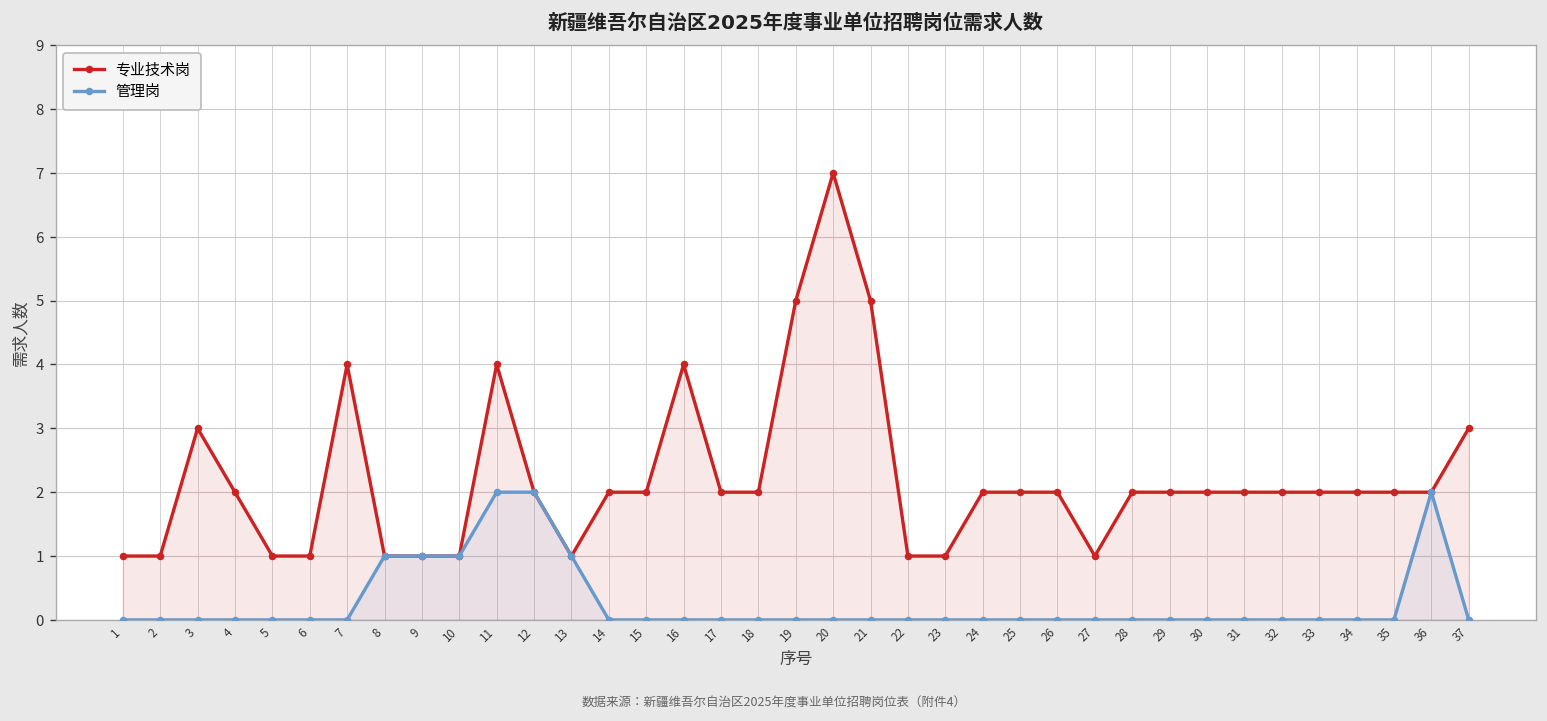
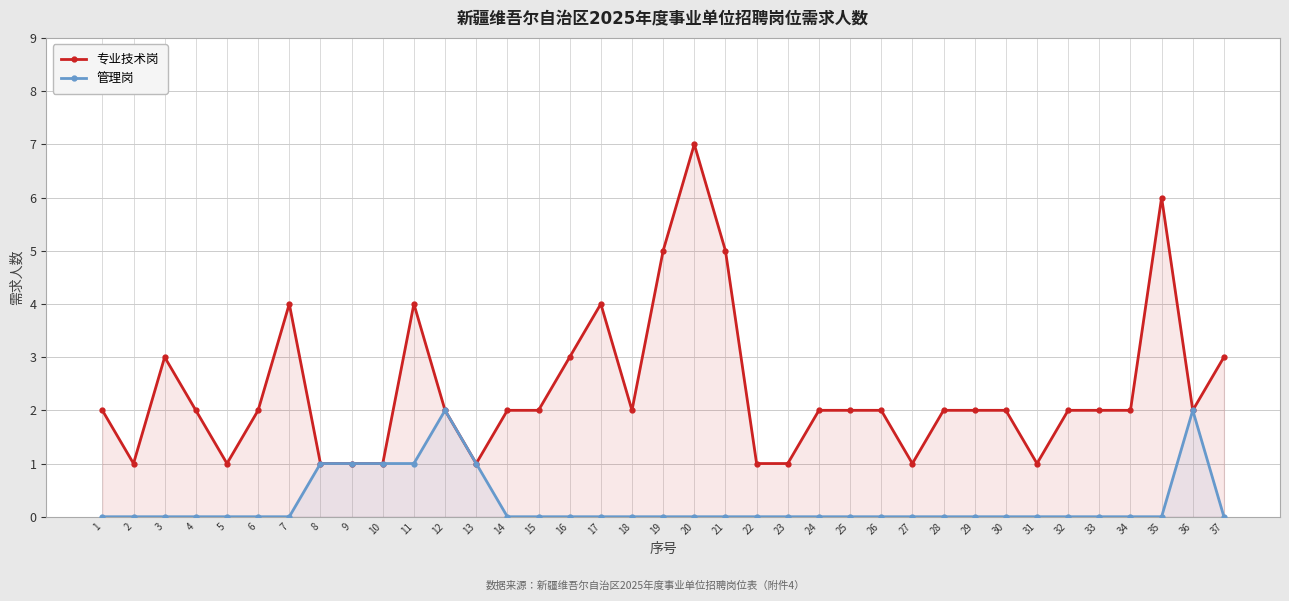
  {
    "专业技术岗": {
-     "1": 1,
+     "1": 2,
      "2": 1,
      "3": 3,
      "4": 2,
      "5": 1,
-     "6": 1,
+     "6": 2,
      "7": 4,
      "11": 4,
      "14": 2,
      "15": 2,
-     "16": 4,
-     "17": 2,
+     "16": 3,
+     "17": 4,
      "18": 2,
      "19": 5,
      "20": 7,
      "21": 5,
      "22": 1,
      "23": 1,
      "24": 2,
      "25": 2,
      "26": 2,
      "27": 1,
      "28": 2,
      "29": 2,
      "30": 2,
-     "31": 2,
+     "31": 1,
      "32": 2,
      "33": 2,
      "34": 2,
-     "35": 2,
+     "35": 6,
      "37": 3
    },
    "管理岗": {
      "1": 0,
      "2": 0,
      "3": 0,
      "4": 0,
      "5": 0,
      "6": 0,
      "7": 0,
-     "11": 2,
+     "11": 1,
      "14": 0,
      "15": 0,
      "16": 0,
      "17": 0,
      "18": 0,
      "19": 0,
      "20": 0,
      "21": 0,
      "22": 0,
      "23": 0,
      "24": 0,
      "25": 0,
      "26": 0,
      "27": 0,
      "28": 0,
      "29": 0,
      "30": 0,
      "31": 0,
      "32": 0,
      "33": 0,
      "34": 0,
      "35": 0,
      "37": 0
    }
  }
